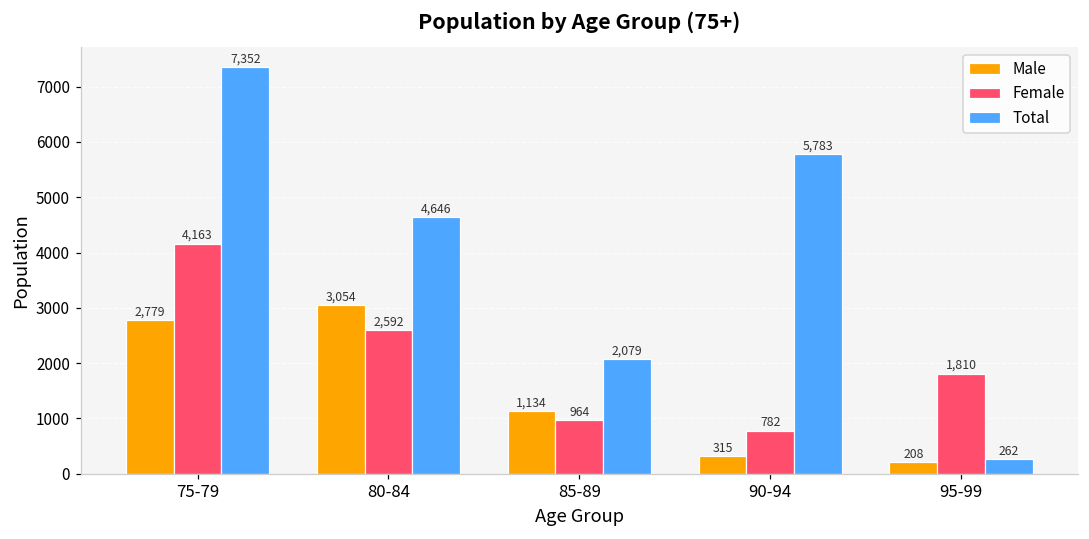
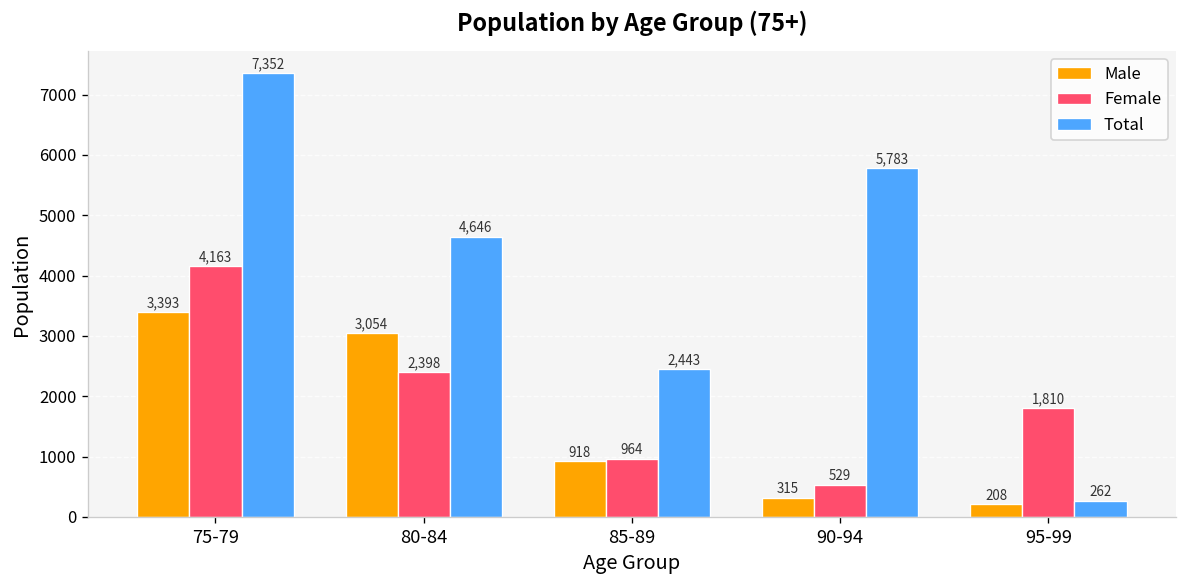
  {
    "Male": {
-     "75-79": "2,779",
+     "75-79": "3,393",
      "80-84": "3,054",
-     "85-89": "1,134",
+     "85-89": "918",
      "90-94": "315",
      "95-99": "208"
    },
    "Female": {
      "75-79": "4,163",
-     "80-84": "2,592",
+     "80-84": "2,398",
      "85-89": "964",
-     "90-94": "782",
+     "90-94": "529",
      "95-99": "1,810"
    },
    "Total": {
      "75-79": "7,352",
      "80-84": "4,646",
-     "85-89": "2,079",
+     "85-89": "2,443",
      "90-94": "5,783",
      "95-99": "262"
    }
  }
